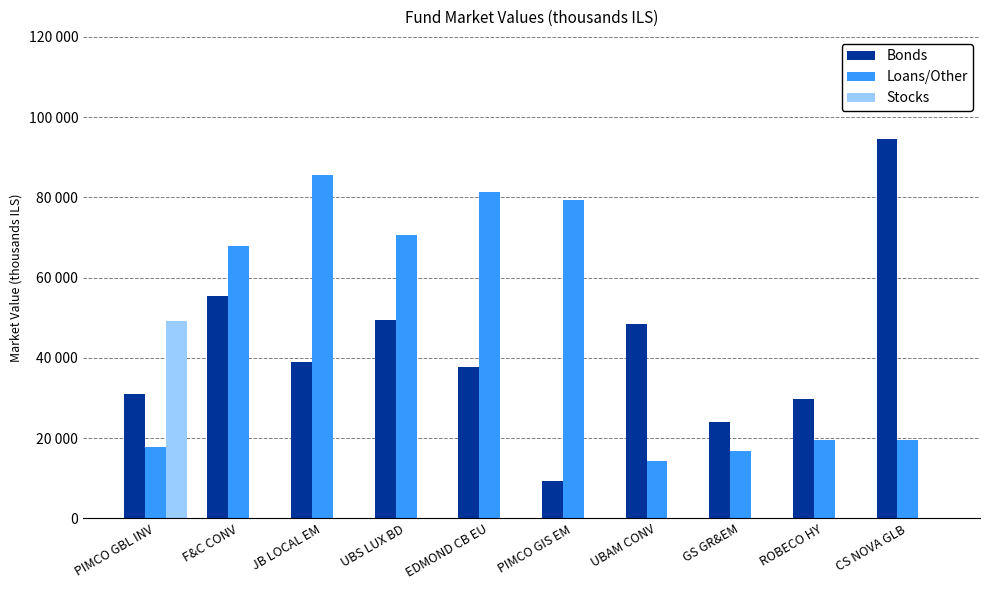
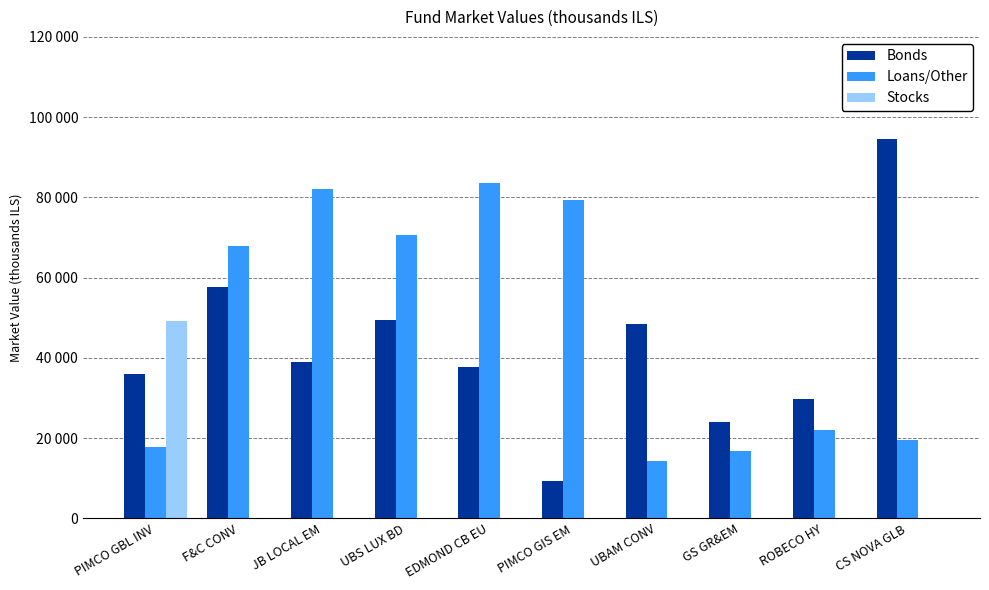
  {
    "Bonds": {
-     "PIMCO GBL INV": 31000,
-     "F&C CONV": 55000,
+     "PIMCO GBL INV": 36000,
+     "F&C CONV": 58000,
      "JB LOCAL EM": 39000,
      "UBS LUX BD": 49000,
      "EDMOND CB EU": 38000,
      "PIMCO GIS EM": 9000,
      "UBAM CONV": 49000,
      "GS GR&EM": 24000,
      "ROBECO HY": 30000,
      "CS NOVA GLB": 94000
    },
    "Loans/Other": {
      "PIMCO GBL INV": 18000,
      "F&C CONV": 68000,
-     "JB LOCAL EM": 86000,
+     "JB LOCAL EM": 82000,
      "UBS LUX BD": 71000,
-     "EDMOND CB EU": 81000,
+     "EDMOND CB EU": 84000,
      "PIMCO GIS EM": 79000,
      "UBAM CONV": 14000,
      "GS GR&EM": 17000,
-     "ROBECO HY": 19000,
+     "ROBECO HY": 22000,
      "CS NOVA GLB": 19000
    },
    "Stocks": {
      "PIMCO GBL INV": 49000,
      "F&C CONV": 0,
      "JB LOCAL EM": 0,
      "UBS LUX BD": 0,
      "EDMOND CB EU": 0,
      "PIMCO GIS EM": 0,
      "UBAM CONV": 0,
      "GS GR&EM": 0,
      "ROBECO HY": 0,
      "CS NOVA GLB": 0
    }
  }
